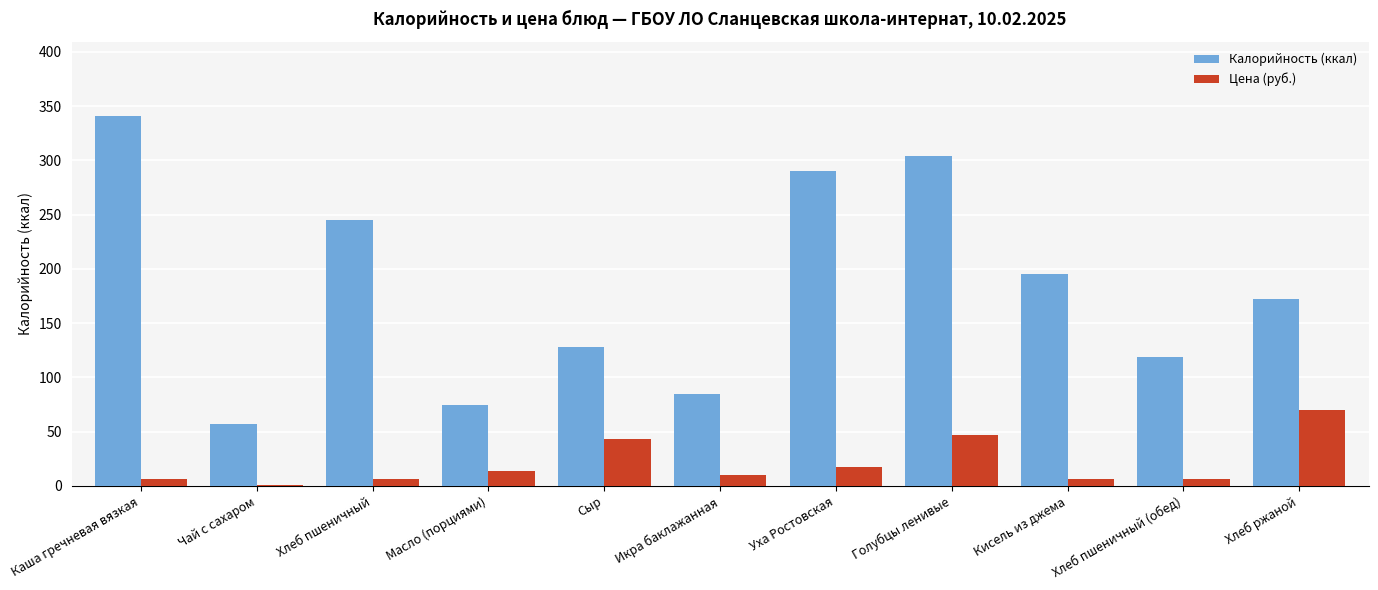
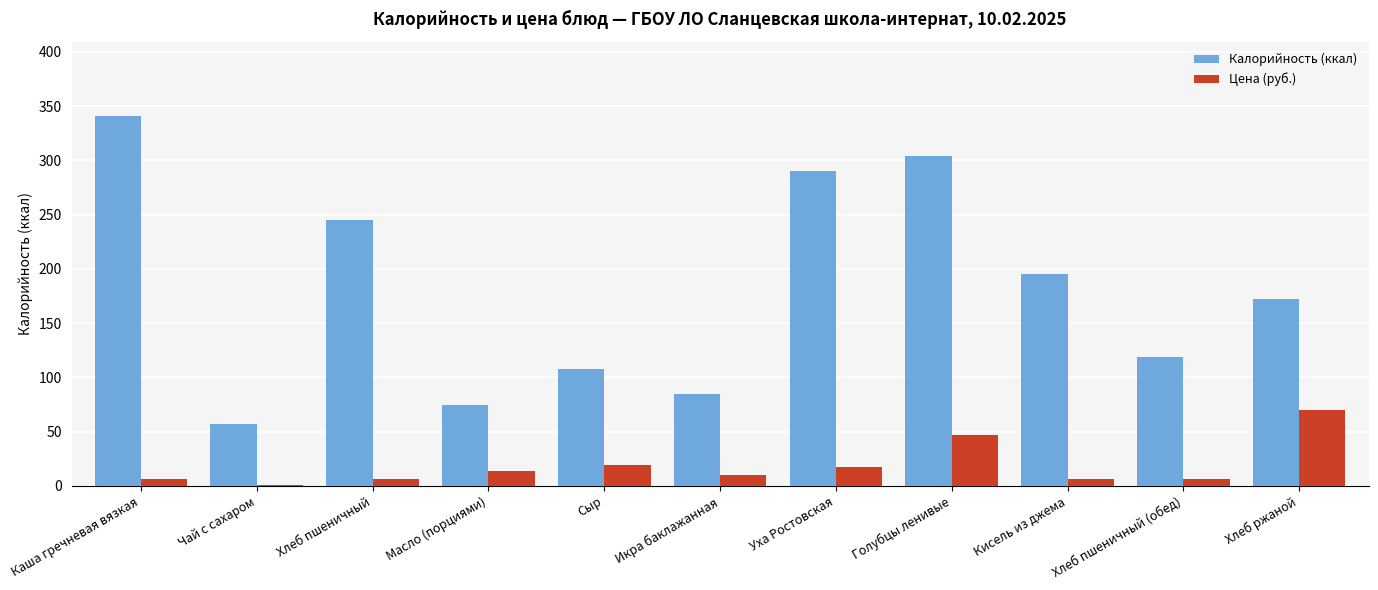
  {
    "Калорийность (ккал)": {
      "Каша гречневая вязкая": 341,
      "Чай с сахаром": 57,
      "Хлеб пшеничный": 245,
      "Масло (порциями)": 75,
-     "Сыр": 128,
+     "Сыр": 108,
      "Икра баклажанная": 85,
      "Уха Ростовская": 290,
      "Голубцы ленивые": 304,
      "Кисель из джема": 195,
      "Хлеб пшеничный (обед)": 119,
      "Хлеб ржаной": 172
    },
    "Цена (руб.)": {
      "Каша гречневая вязкая": 6,
      "Хлеб пшеничный": 7,
      "Масло (порциями)": 14,
-     "Сыр": 43,
+     "Сыр": 20,
      "Икра баклажанная": 10,
      "Уха Ростовская": 18,
      "Голубцы ленивые": 47,
      "Кисель из джема": 6,
      "Хлеб пшеничный (обед)": 7,
      "Хлеб ржаной": 70
    }
  }
